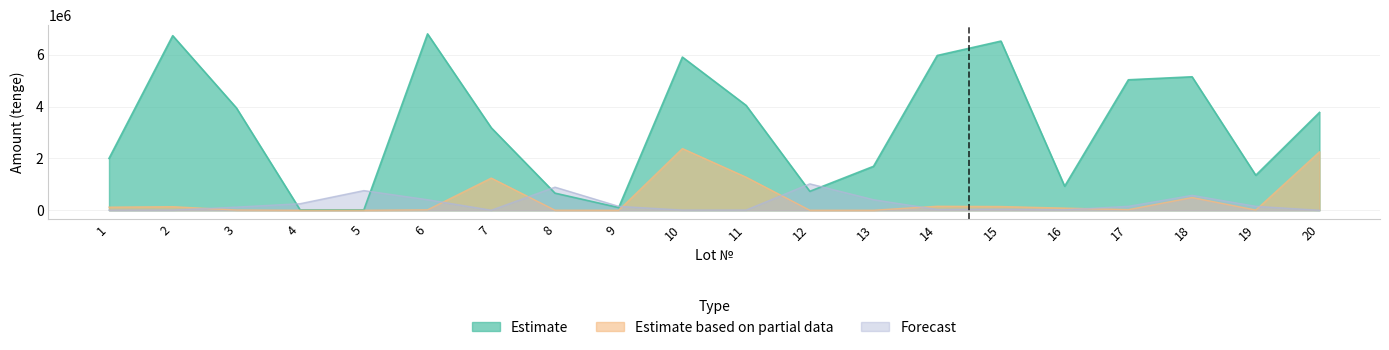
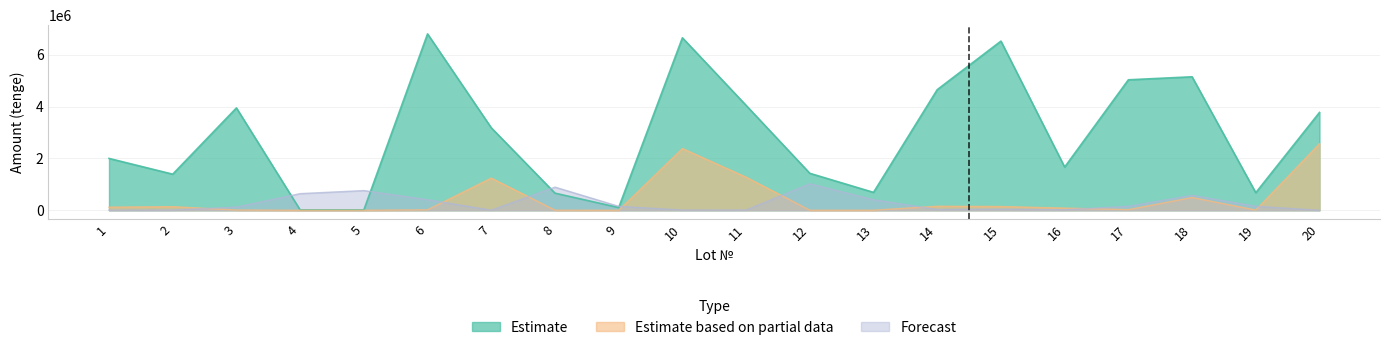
  {
    "Estimate": {
      "1": 2000000,
-     "2": 6700000,
+     "2": 1400000,
      "3": 3900000,
      "6": 6800000,
      "7": 3200000,
      "8": 700000,
-     "10": 5900000,
+     "10": 6600000,
      "11": 4000000,
-     "12": 700000,
-     "13": 1700000,
-     "14": 6000000,
+     "12": 1400000,
+     "13": 700000,
+     "14": 4700000,
      "15": 6500000,
-     "16": 900000,
+     "16": 1700000,
      "17": 5000000,
      "18": 5100000,
-     "19": 1400000,
+     "19": 700000,
      "20": 3800000
    },
    "Estimate based on partial data": {
      "1": 100000,
      "2": 100000,
      "3": 0,
      "6": 0,
      "7": 1200000,
      "8": 0,
      "9": 0,
      "10": 2400000,
      "11": 1300000,
      "12": 0,
      "13": 0,
      "14": 200000,
      "15": 100000,
      "17": 0,
      "19": 0,
-     "20": 2300000
+     "20": 2600000
    },
    "Forecast": {
      "1": 0,
      "2": 0,
      "3": 100000,
-     "4": 300000,
+     "4": 600000,
      "5": 800000,
      "6": 400000,
      "7": 0,
      "8": 900000,
      "10": 0,
      "11": 0,
      "12": 1000000,
      "13": 400000,
      "14": 0,
      "15": 0,
      "17": 200000,
      "19": 200000,
      "20": 0
    }
  }
